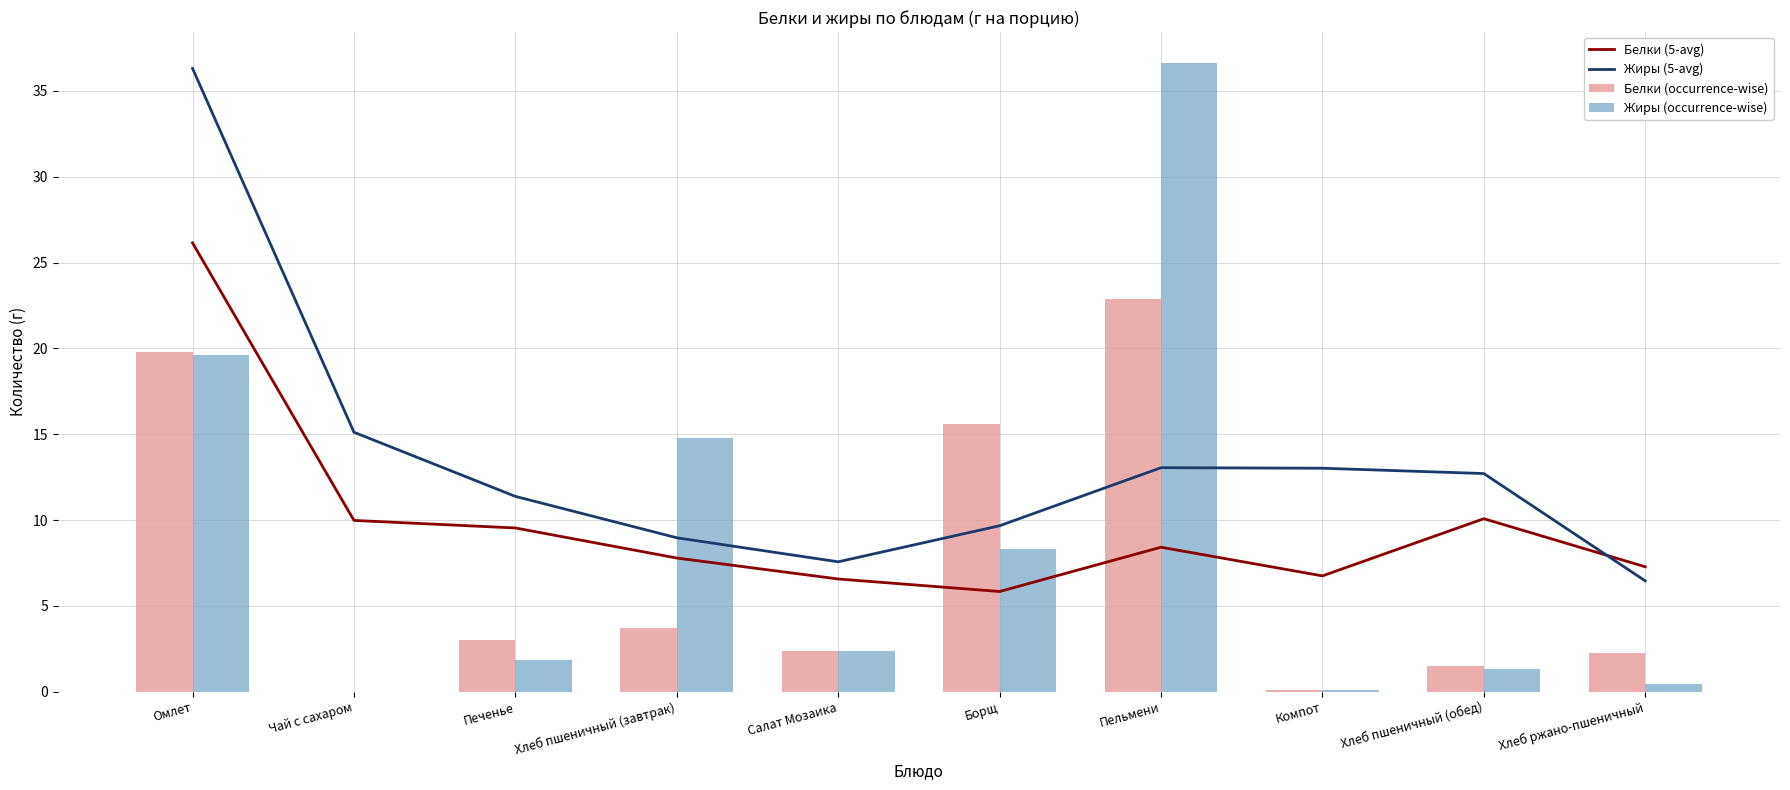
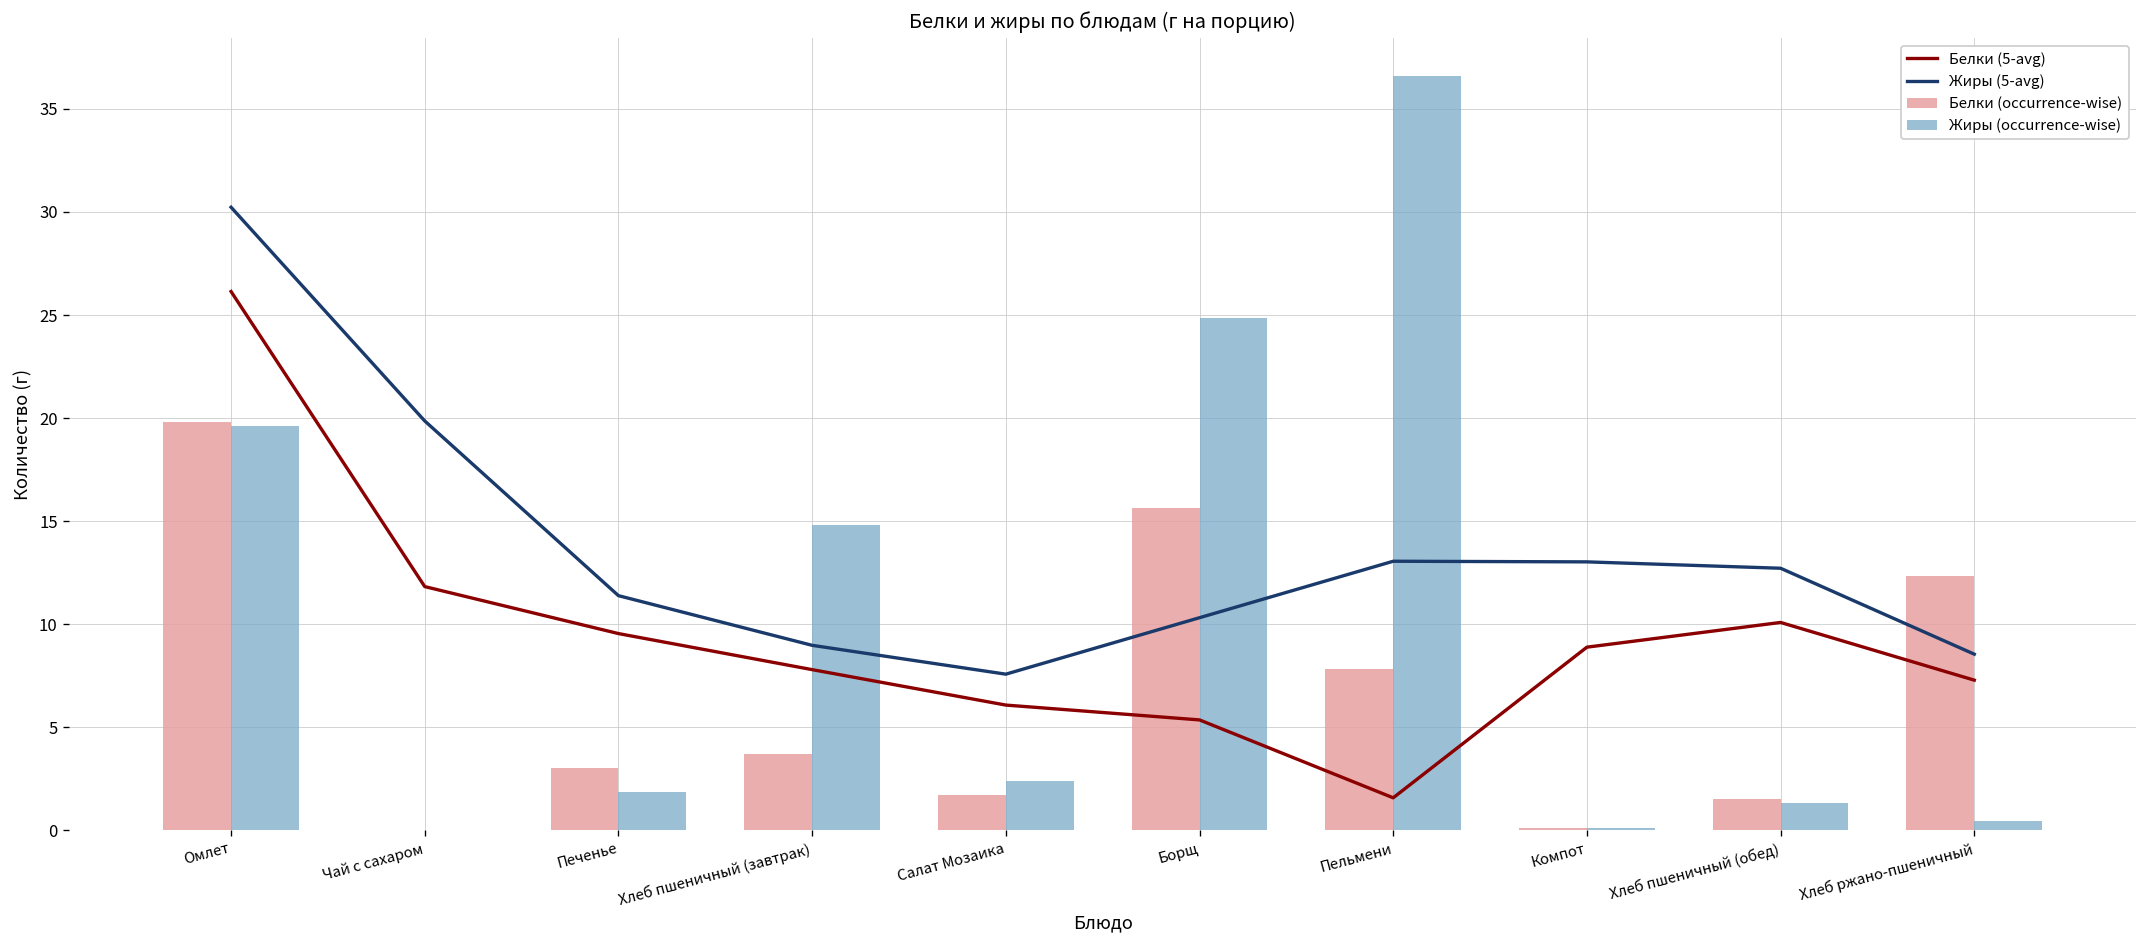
  {
    "Белки (occurrence-wise)": {
      "Омлет": 19.8,
      "Чай с сахаром": 0.0,
      "Печенье": 3.0,
      "Хлеб пшеничный (завтрак)": 3.7,
-     "Салат Мозаика": 2.4,
+     "Салат Мозаика": 1.7,
      "Борщ": 15.6,
-     "Пельмени": 22.9,
+     "Пельмени": 7.8,
      "Хлеб пшеничный (обед)": 1.5,
-     "Хлеб ржано-пшеничный": 2.2
+     "Хлеб ржано-пшеничный": 12.3
    },
    "Белки (5-avg)": {
      "Омлет": 26.1,
-     "Чай с сахаром": 10.0,
+     "Чай с сахаром": 11.8,
      "Печенье": 9.5,
      "Хлеб пшеничный (завтрак)": 7.8,
-     "Салат Мозаика": 6.6,
-     "Борщ": 5.8,
-     "Пельмени": 8.4,
-     "Компот": 6.8,
+     "Салат Мозаика": 6.1,
+     "Борщ": 5.4,
+     "Пельмени": 1.6,
+     "Компот": 8.9,
      "Хлеб пшеничный (обед)": 10.1,
      "Хлеб ржано-пшеничный": 7.3
    },
    "Жиры (5-avg)": {
-     "Омлет": 36.3,
-     "Чай с сахаром": 15.1,
+     "Омлет": 30.2,
+     "Чай с сахаром": 19.9,
      "Печенье": 11.4,
      "Хлеб пшеничный (завтрак)": 9.0,
      "Салат Мозаика": 7.6,
-     "Борщ": 9.7,
+     "Борщ": 10.3,
      "Пельмени": 13.1,
      "Компот": 13.0,
      "Хлеб пшеничный (обед)": 12.7,
-     "Хлеб ржано-пшеничный": 6.5
+     "Хлеб ржано-пшеничный": 8.5
    },
    "Жиры (occurrence-wise)": {
      "Омлет": 19.6,
      "Чай с сахаром": 0.0,
      "Печенье": 1.8,
      "Хлеб пшеничный (завтрак)": 14.8,
      "Салат Мозаика": 2.4,
-     "Борщ": 8.3,
+     "Борщ": 24.8,
      "Пельмени": 36.6,
      "Хлеб пшеничный (обед)": 1.3,
      "Хлеб ржано-пшеничный": 0.4
    }
  }
